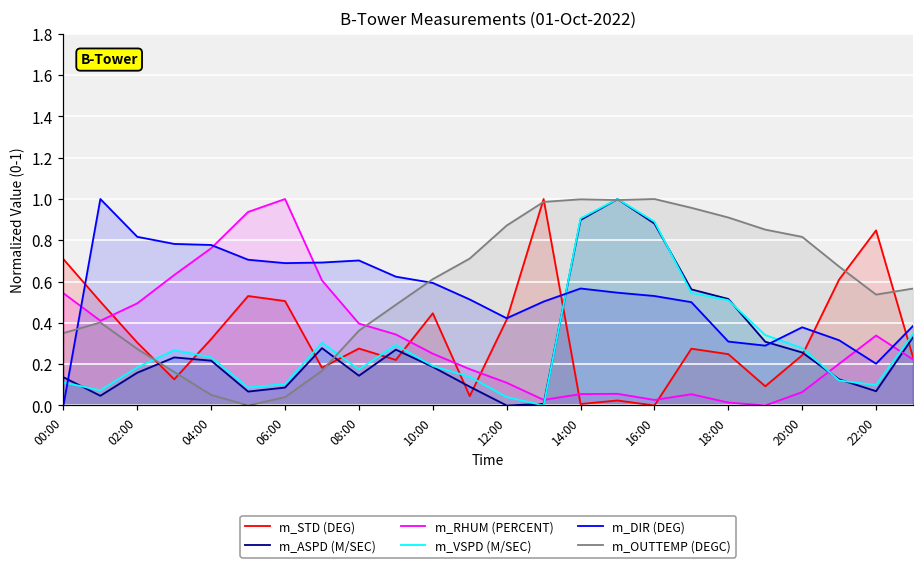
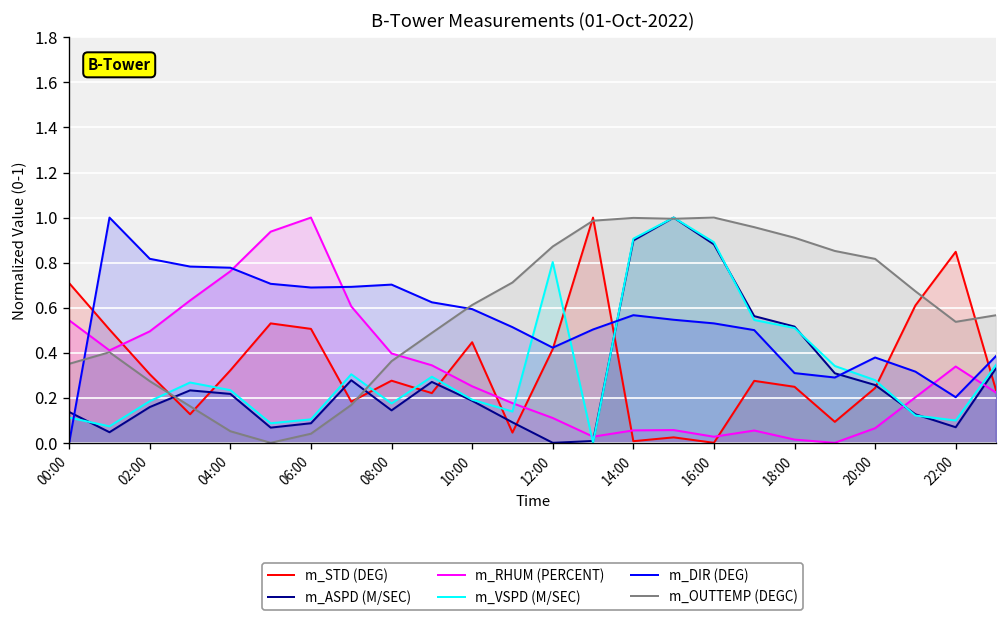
  {
    "m_STD (DEG)": {
      "00:00": 0.71,
      "02:00": 0.30,
      "04:00": 0.32,
      "06:00": 0.51,
      "08:00": 0.28,
      "10:00": 0.45,
      "14:00": 0.01,
      "16:00": 0.00,
      "18:00": 0.25,
      "22:00": 0.85
    },
    "m_ASPD (M/SEC)": {
      "00:00": 0.14,
      "02:00": 0.16,
      "04:00": 0.22,
      "06:00": 0.09,
      "08:00": 0.14,
      "12:00": 0.00,
      "22:00": 0.07
    },
    "m_RHUM (PERCENT)": {
      "00:00": 0.54,
      "02:00": 0.49,
      "04:00": 0.76,
      "06:00": 1.00,
      "08:00": 0.40,
      "10:00": 0.25,
      "12:00": 0.11,
      "14:00": 0.06,
      "16:00": 0.03,
      "18:00": 0.01,
      "20:00": 0.06,
      "22:00": 0.34
    },
    "m_VSPD (M/SEC)": {
      "00:00": 0.11,
      "02:00": 0.18,
      "04:00": 0.23,
      "06:00": 0.10,
      "08:00": 0.17,
-     "12:00": 0.04,
+     "12:00": 0.80,
      "20:00": 0.28,
      "22:00": 0.10
    },
    "m_DIR (DEG)": {
      "00:00": 0.00,
      "02:00": 0.82,
      "04:00": 0.78,
      "06:00": 0.69,
      "08:00": 0.70,
      "10:00": 0.59,
      "14:00": 0.57,
      "16:00": 0.53,
      "18:00": 0.31,
      "20:00": 0.38,
      "22:00": 0.20
    },
    "m_OUTTEMP (DEGC)": {
      "00:00": 0.35,
      "02:00": 0.27,
      "04:00": 0.05,
      "06:00": 0.04,
      "08:00": 0.36,
      "10:00": 0.61,
      "12:00": 0.87,
      "14:00": 1.00,
      "16:00": 1.00,
      "18:00": 0.91,
      "20:00": 0.82,
      "22:00": 0.54
    }
  }
